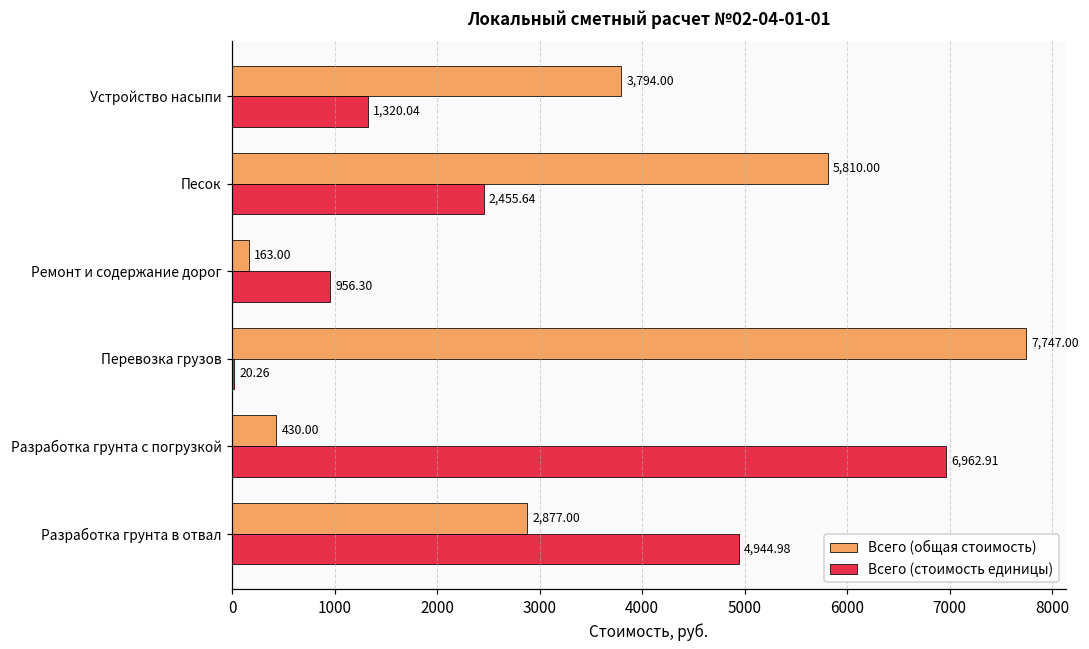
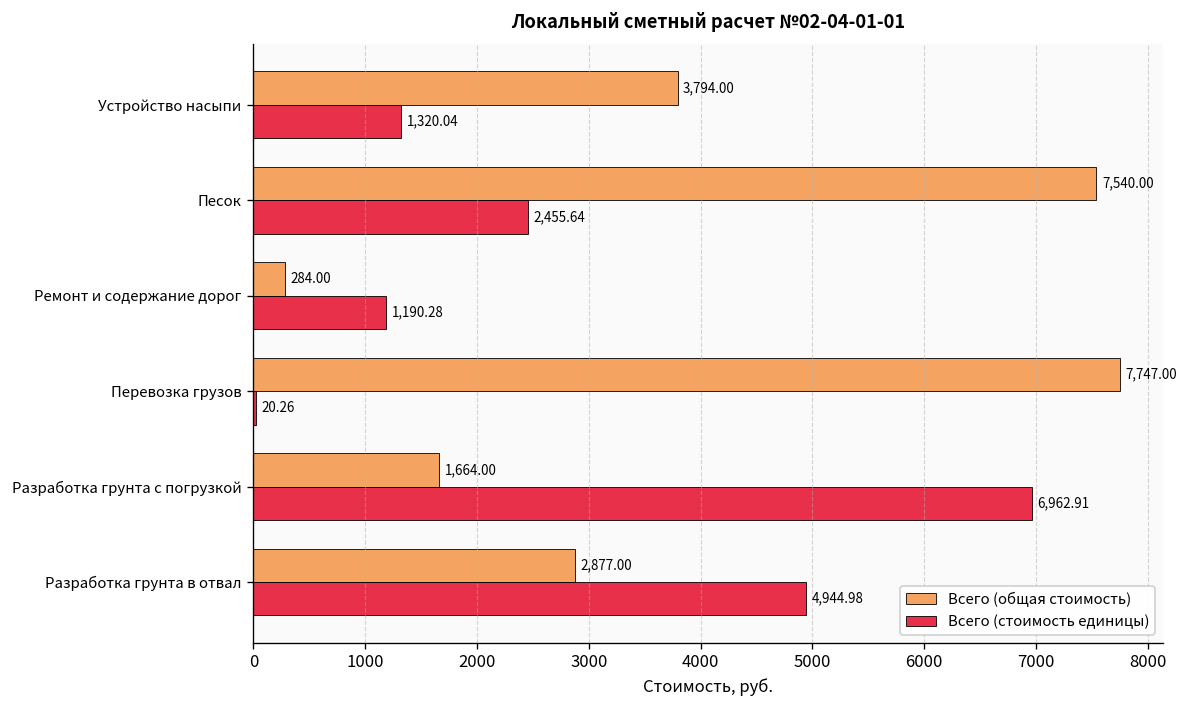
  {
    "Всего (общая стоимость)": {
      "Устройство насыпи": "3,794.00",
-     "Песок": "5,810.00",
-     "Ремонт и содержание дорог": "163.00",
+     "Песок": "7,540.00",
+     "Ремонт и содержание дорог": "284.00",
      "Перевозка грузов": "7,747.00",
-     "Разработка грунта с погрузкой": "430.00",
+     "Разработка грунта с погрузкой": "1,664.00",
      "Разработка грунта в отвал": "2,877.00"
    },
    "Всего (стоимость единицы)": {
      "Устройство насыпи": "1,320.04",
      "Песок": "2,455.64",
-     "Ремонт и содержание дорог": "956.30",
+     "Ремонт и содержание дорог": "1,190.28",
      "Перевозка грузов": "20.26",
      "Разработка грунта с погрузкой": "6,962.91",
      "Разработка грунта в отвал": "4,944.98"
    }
  }
